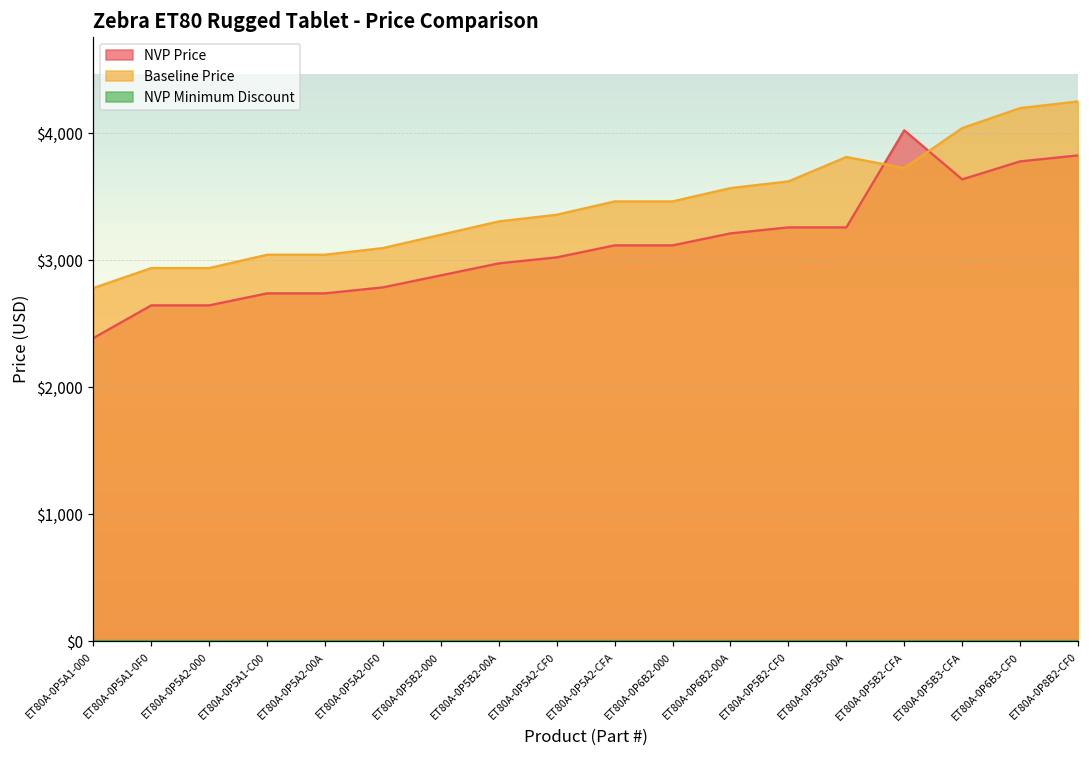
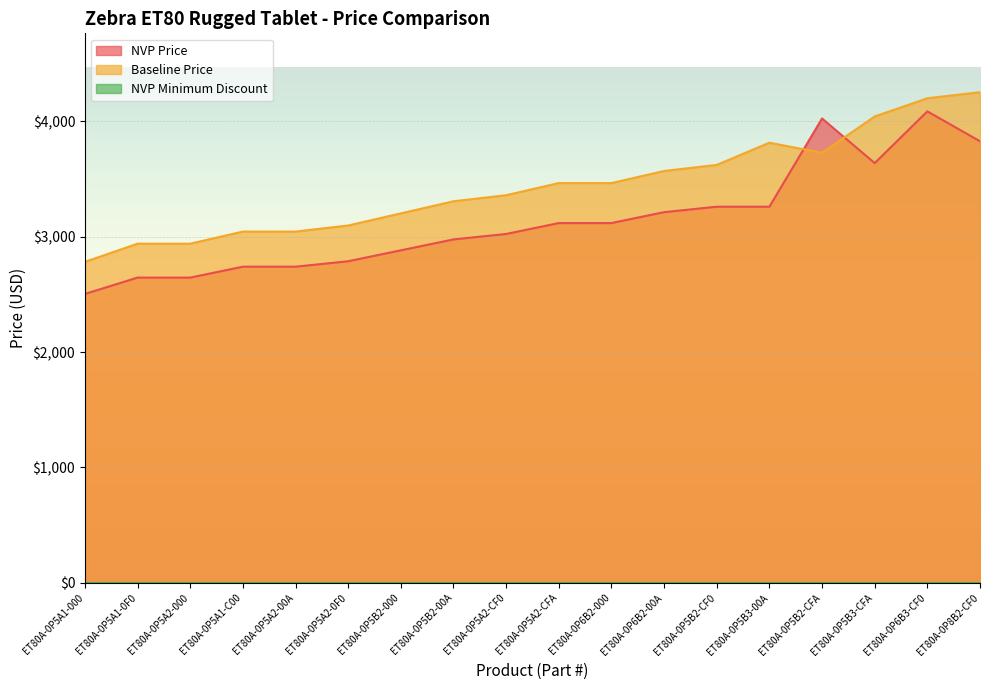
  {
    "NVP Price": {
-     "ET80A-0P5A1-000": "$2,390",
+     "ET80A-0P5A1-000": "$2,500",
      "ET80A-0P5A1-0F0": "$2,650",
      "ET80A-0P5A2-000": "$2,650",
      "ET80A-0P5A1-C00": "$2,740",
      "ET80A-0P5A2-00A": "$2,740",
      "ET80A-0P5A2-0F0": "$2,790",
      "ET80A-0P5B2-000": "$2,880",
      "ET80A-0P5B2-00A": "$2,980",
      "ET80A-0P5A2-CF0": "$3,020",
      "ET80A-0P5A2-CFA": "$3,120",
      "ET80A-0P6B2-000": "$3,120",
      "ET80A-0P6B2-00A": "$3,210",
      "ET80A-0P5B2-CF0": "$3,260",
      "ET80A-0P5B3-00A": "$3,260",
      "ET80A-0P5B2-CFA": "$4,020",
      "ET80A-0P5B3-CFA": "$3,640",
-     "ET80A-0P6B3-CF0": "$3,780",
+     "ET80A-0P6B3-CF0": "$4,090",
      "ET80A-0P8B2-CF0": "$3,830"
    },
    "Baseline Price": {
      "ET80A-0P5A1-000": "$2,780",
      "ET80A-0P5A1-0F0": "$2,940",
      "ET80A-0P5A2-000": "$2,940",
      "ET80A-0P5A1-C00": "$3,040",
      "ET80A-0P5A2-00A": "$3,040",
      "ET80A-0P5A2-0F0": "$3,100",
      "ET80A-0P5B2-000": "$3,200",
      "ET80A-0P5B2-00A": "$3,310",
      "ET80A-0P5A2-CF0": "$3,360",
      "ET80A-0P5A2-CFA": "$3,460",
      "ET80A-0P6B2-000": "$3,460",
      "ET80A-0P6B2-00A": "$3,570",
      "ET80A-0P5B2-CF0": "$3,620",
      "ET80A-0P5B3-00A": "$3,810",
      "ET80A-0P5B2-CFA": "$3,730",
      "ET80A-0P5B3-CFA": "$4,040",
      "ET80A-0P6B3-CF0": "$4,200",
      "ET80A-0P8B2-CF0": "$4,250"
    },
    "NVP Minimum Discount": {
      "ET80A-0P5A1-000": "$0",
      "ET80A-0P5A1-0F0": "$0",
      "ET80A-0P5A2-000": "$0",
      "ET80A-0P5A1-C00": "$0",
      "ET80A-0P5A2-00A": "$0",
      "ET80A-0P5A2-0F0": "$0",
      "ET80A-0P5B2-000": "$0",
      "ET80A-0P5B2-00A": "$0",
      "ET80A-0P5A2-CF0": "$0",
      "ET80A-0P5A2-CFA": "$0",
      "ET80A-0P6B2-000": "$0",
      "ET80A-0P6B2-00A": "$0",
      "ET80A-0P5B2-CF0": "$0",
      "ET80A-0P5B3-00A": "$0",
      "ET80A-0P5B2-CFA": "$0",
      "ET80A-0P5B3-CFA": "$0",
      "ET80A-0P6B3-CF0": "$0",
      "ET80A-0P8B2-CF0": "$0"
    }
  }
